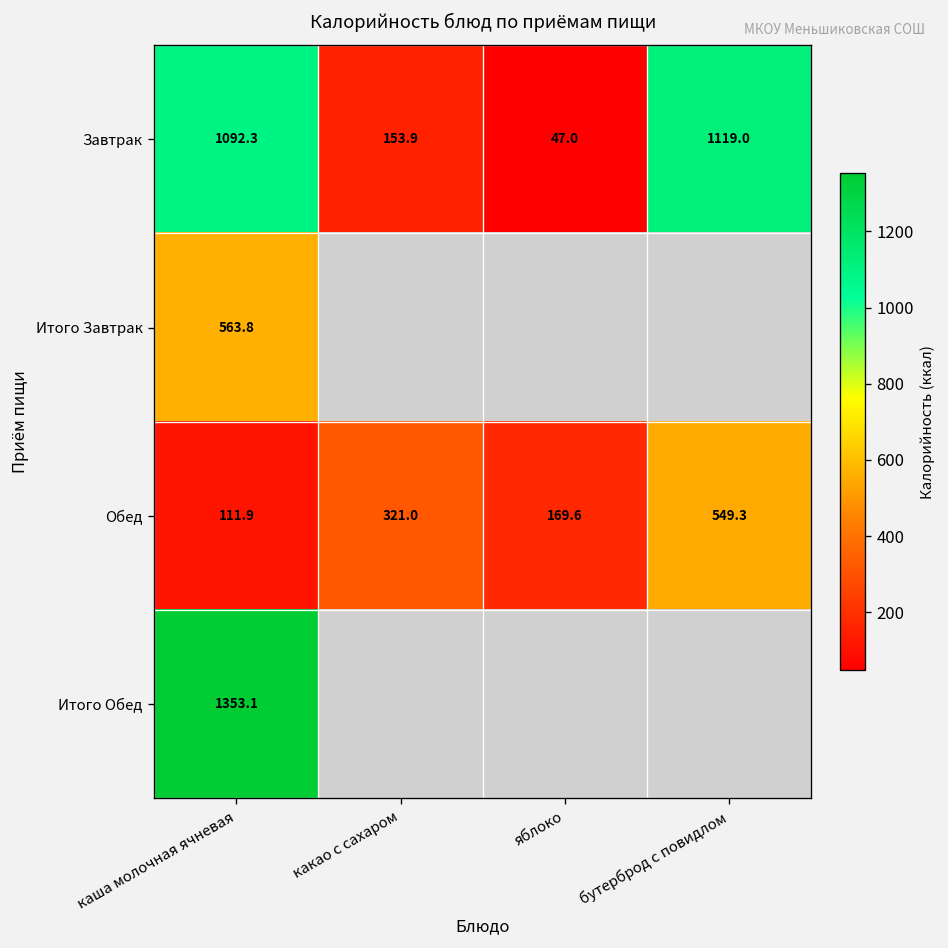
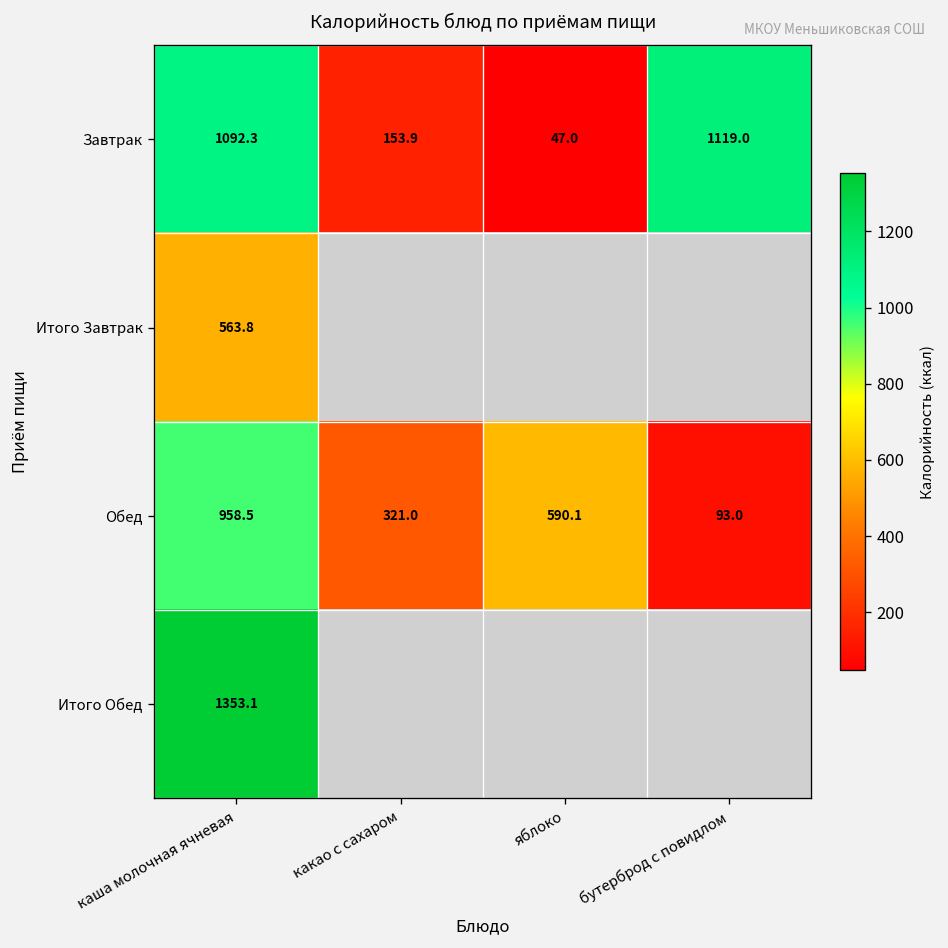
  {
    "Завтрак": {
      "каша молочная ячневая": 1092.3,
      "какао с сахаром": 153.9,
      "яблоко": 47.0,
      "бутерброд с повидлом": 1119.0
    },
    "Итого Завтрак": {
      "каша молочная ячневая": 563.8
    },
    "Обед": {
-     "каша молочная ячневая": 111.9,
+     "каша молочная ячневая": 958.5,
      "какао с сахаром": 321.0,
-     "яблоко": 169.6,
-     "бутерброд с повидлом": 549.3
+     "яблоко": 590.1,
+     "бутерброд с повидлом": 93.0
    },
    "Итого Обед": {
      "каша молочная ячневая": 1353.1
    }
  }
